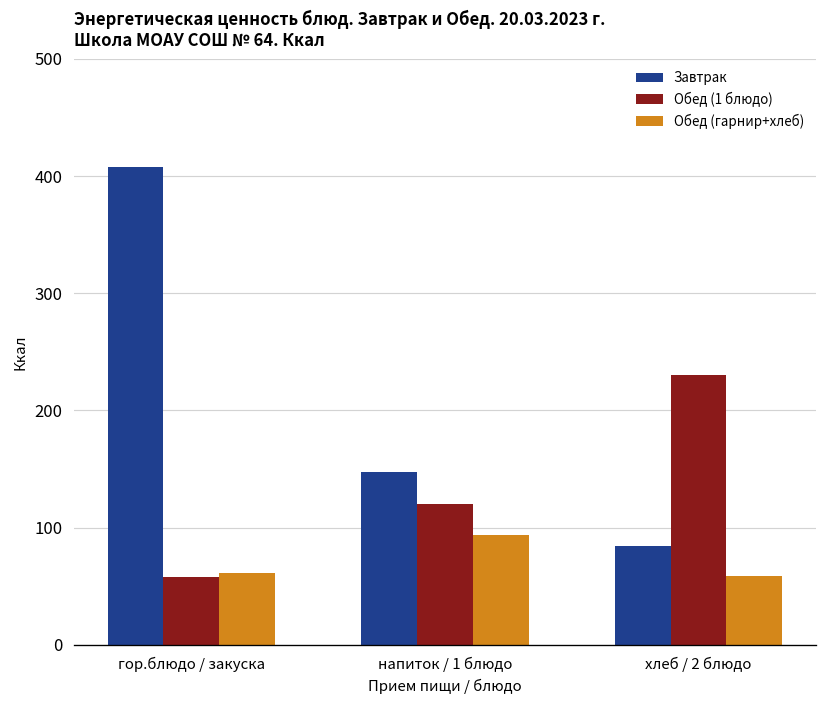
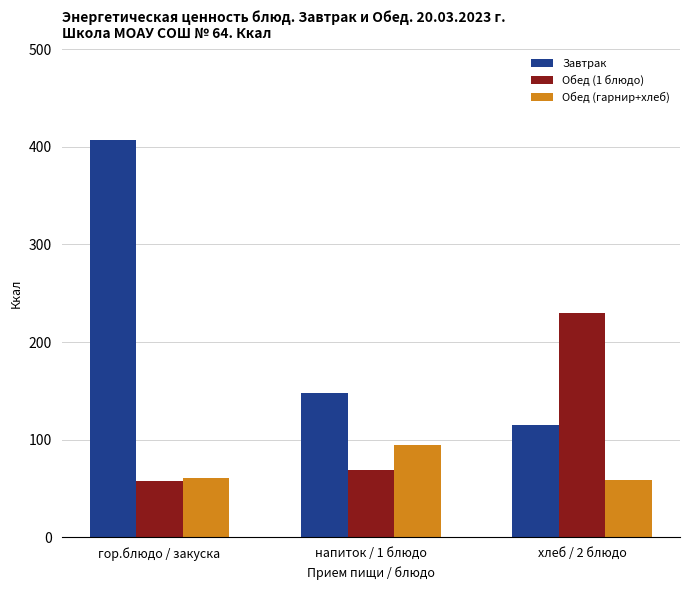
  {
    "Завтрак": {
      "гор.блюдо / закуска": 410,
      "напиток / 1 блюдо": 150,
-     "хлеб / 2 блюдо": 80
+     "хлеб / 2 блюдо": 120
    },
    "Обед (1 блюдо)": {
      "гор.блюдо / закуска": 60,
-     "напиток / 1 блюдо": 120,
+     "напиток / 1 блюдо": 70,
      "хлеб / 2 блюдо": 230
    },
    "Обед (гарнир+хлеб)": {
      "гор.блюдо / закуска": 60,
      "напиток / 1 блюдо": 90,
      "хлеб / 2 блюдо": 60
    }
  }
